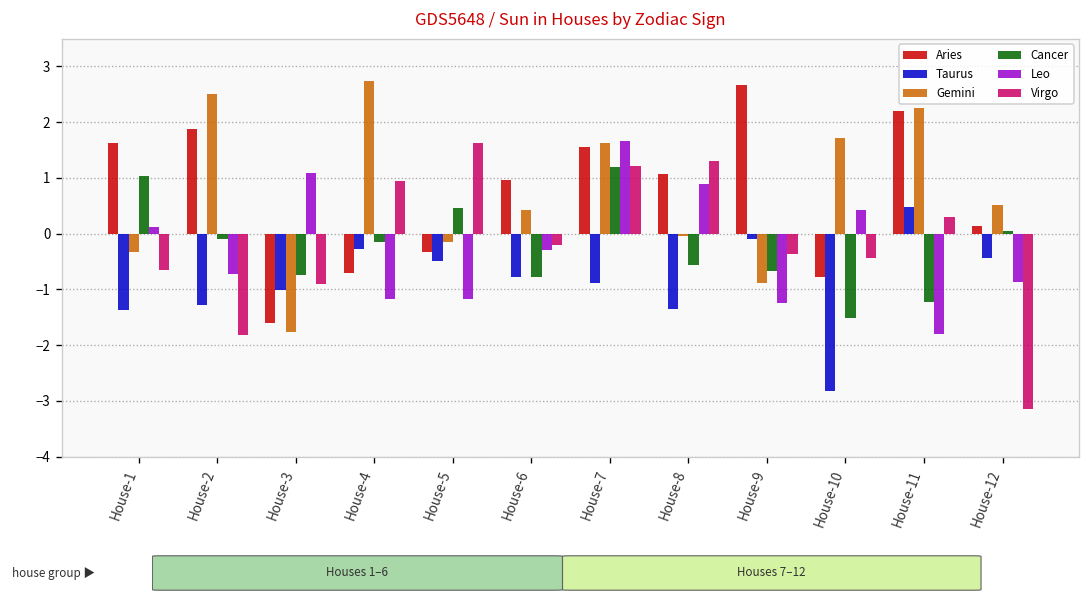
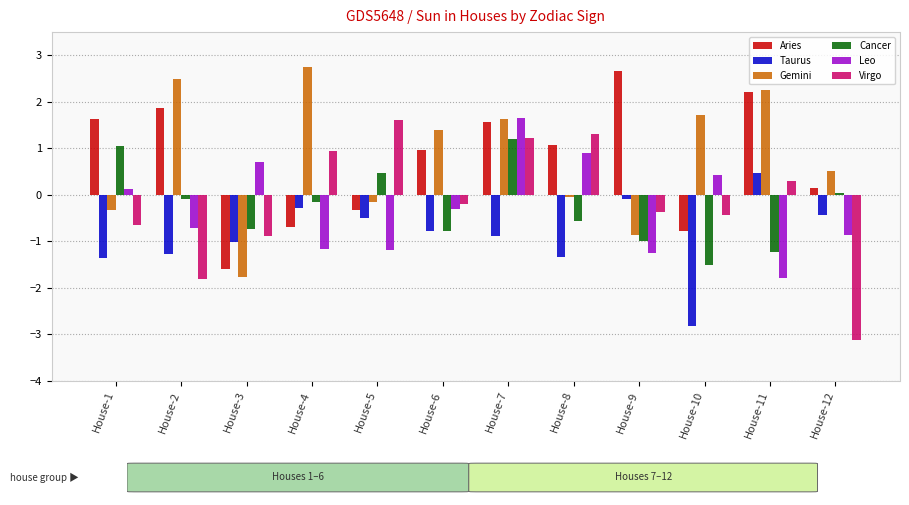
  {
    "Aries": {
      "House-1": 1.6,
      "House-2": 1.9,
      "House-3": -1.6,
      "House-4": -0.7,
      "House-5": -0.3,
      "House-6": 1.0,
      "House-7": 1.6,
      "House-8": 1.1,
      "House-9": 2.7,
      "House-10": -0.8,
      "House-11": 2.2,
      "House-12": 0.1
    },
    "Taurus": {
      "House-1": -1.4,
      "House-2": -1.3,
      "House-3": -1.0,
      "House-4": -0.3,
      "House-5": -0.5,
      "House-6": -0.8,
      "House-7": -0.9,
      "House-8": -1.3,
      "House-9": -0.1,
      "House-10": -2.8,
      "House-11": 0.5,
      "House-12": -0.4
    },
    "Gemini": {
      "House-1": -0.3,
      "House-2": 2.5,
      "House-3": -1.8,
      "House-4": 2.7,
      "House-5": -0.2,
-     "House-6": 0.4,
+     "House-6": 1.4,
      "House-7": 1.6,
      "House-9": -0.9,
      "House-10": 1.7,
      "House-11": 2.2,
      "House-12": 0.5
    },
    "Cancer": {
      "House-1": 1.0,
      "House-2": -0.1,
      "House-3": -0.7,
      "House-4": -0.2,
      "House-5": 0.5,
      "House-6": -0.8,
      "House-7": 1.2,
      "House-8": -0.6,
-     "House-9": -0.7,
+     "House-9": -1.0,
      "House-10": -1.5,
      "House-11": -1.2
    },
    "Leo": {
      "House-1": 0.1,
      "House-2": -0.7,
-     "House-3": 1.1,
+     "House-3": 0.7,
      "House-4": -1.2,
      "House-5": -1.2,
      "House-6": -0.3,
      "House-7": 1.7,
      "House-8": 0.9,
      "House-9": -1.2,
      "House-10": 0.4,
      "House-11": -1.8,
      "House-12": -0.9
    },
    "Virgo": {
      "House-1": -0.7,
      "House-2": -1.8,
      "House-3": -0.9,
      "House-4": 0.9,
      "House-5": 1.6,
      "House-6": -0.2,
      "House-7": 1.2,
      "House-8": 1.3,
      "House-9": -0.4,
      "House-10": -0.4,
      "House-11": 0.3,
      "House-12": -3.1
    }
  }
